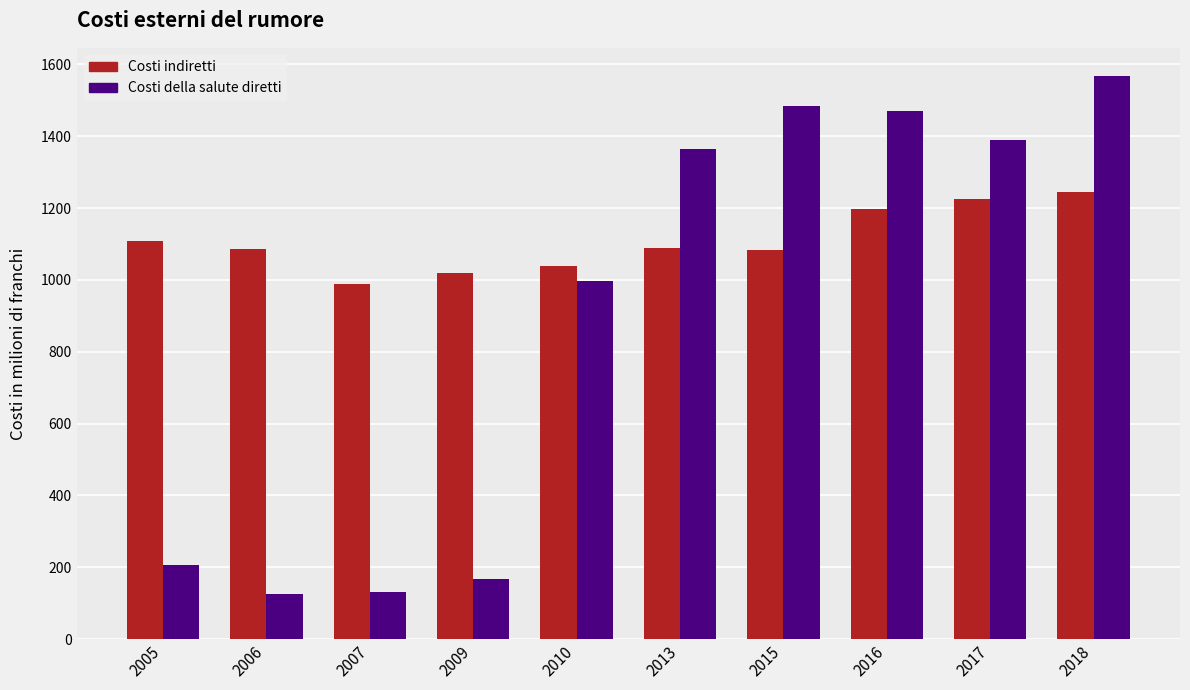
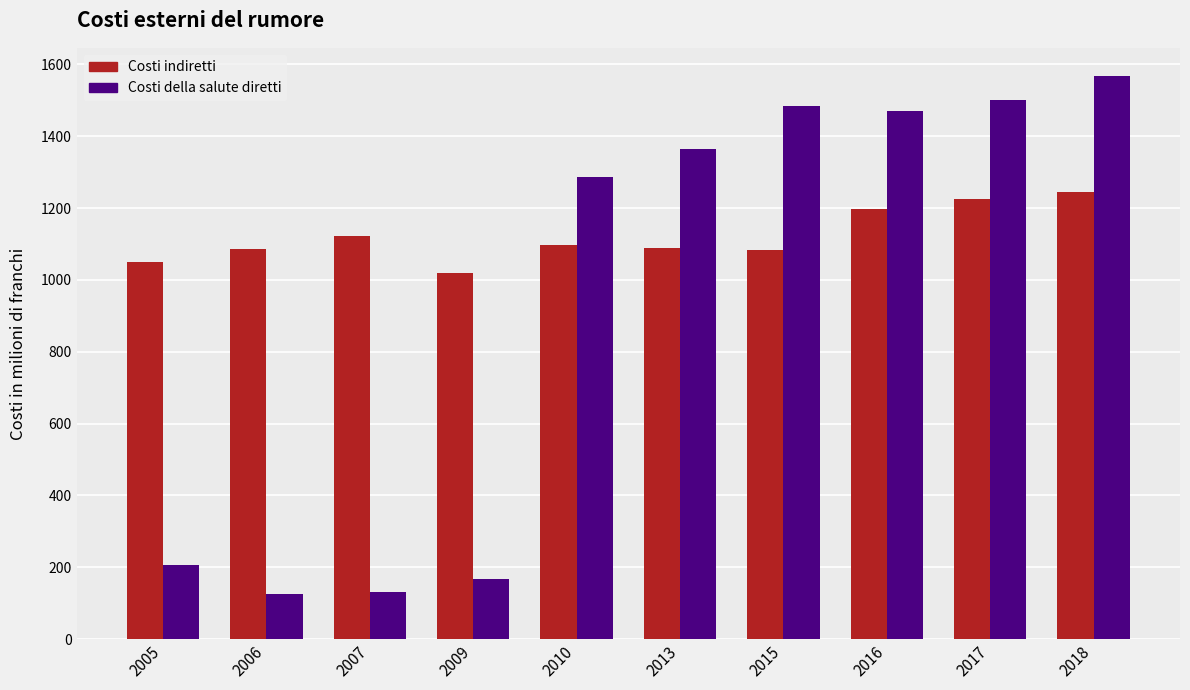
  {
    "Costi indiretti": {
-     "2005": 1110,
+     "2005": 1050,
      "2006": 1090,
-     "2007": 990,
+     "2007": 1120,
      "2009": 1020,
-     "2010": 1040,
+     "2010": 1100,
      "2013": 1090,
      "2015": 1080,
      "2016": 1200,
      "2017": 1230,
      "2018": 1250
    },
    "Costi della salute diretti": {
      "2005": 210,
      "2006": 130,
      "2007": 130,
      "2009": 170,
-     "2010": 1000,
+     "2010": 1290,
      "2013": 1370,
      "2015": 1480,
      "2016": 1470,
-     "2017": 1390,
+     "2017": 1500,
      "2018": 1570
    }
  }
